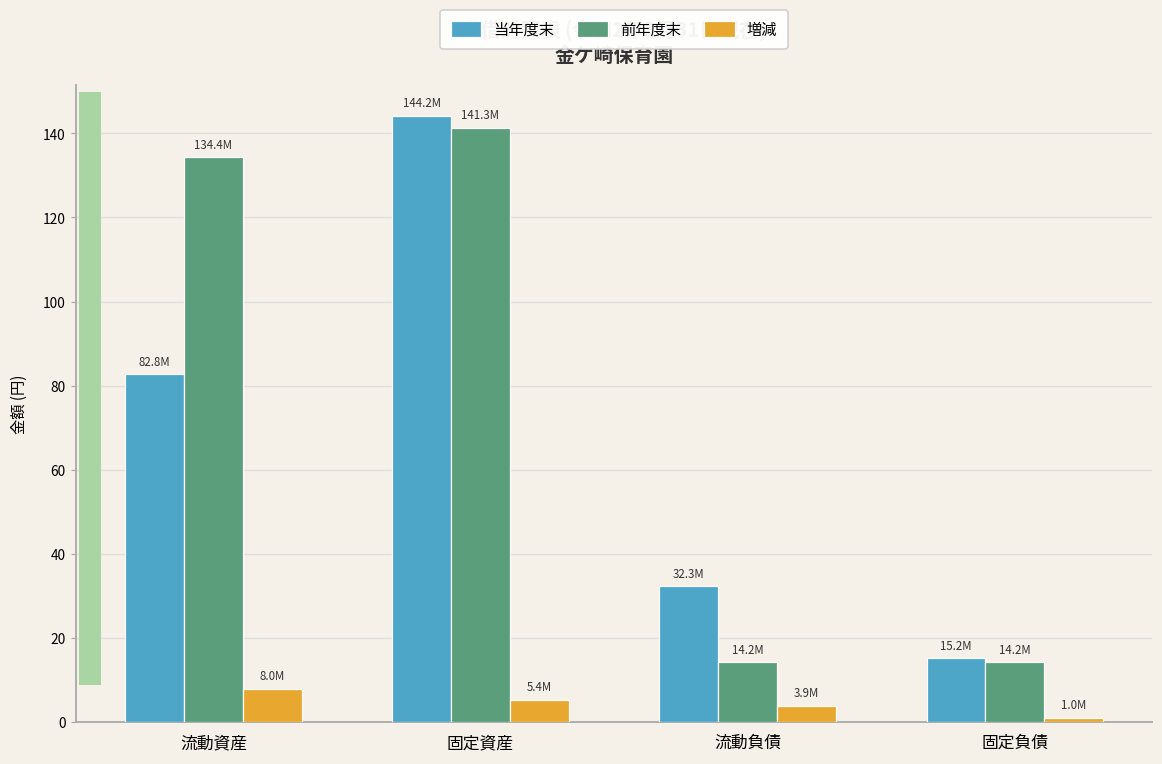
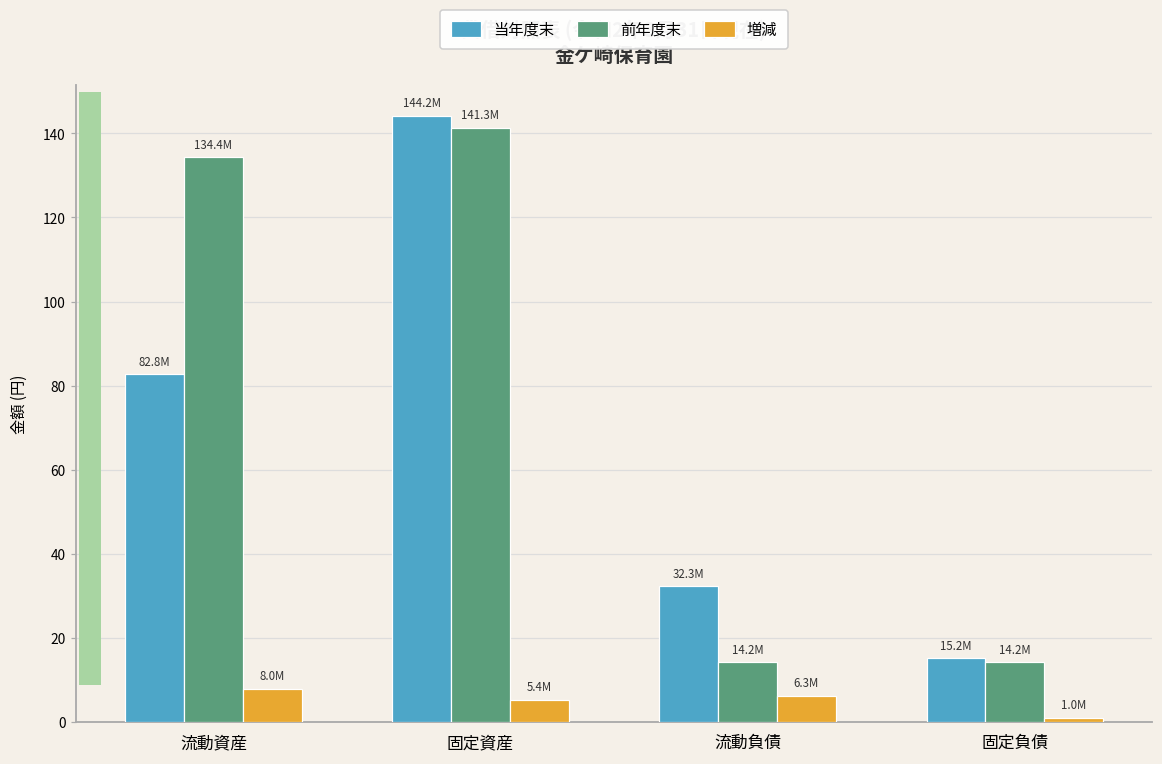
  {
    "当年度末": {
      "流動資産": "82.8M",
      "固定資産": "144.2M",
      "流動負債": "32.3M",
      "固定負債": "15.2M"
    },
    "前年度末": {
      "流動資産": "134.4M",
      "固定資産": "141.3M",
      "流動負債": "14.2M",
      "固定負債": "14.2M"
    },
    "増減": {
      "流動資産": "8.0M",
      "固定資産": "5.4M",
-     "流動負債": "3.9M",
+     "流動負債": "6.3M",
      "固定負債": "1.0M"
    }
  }
